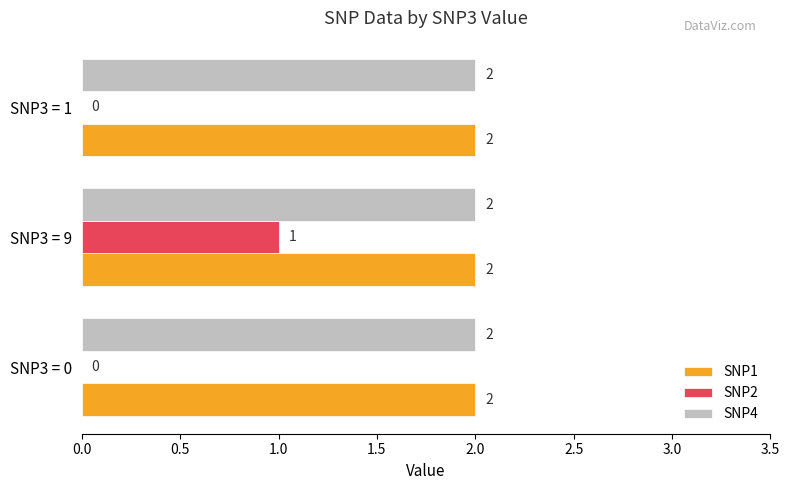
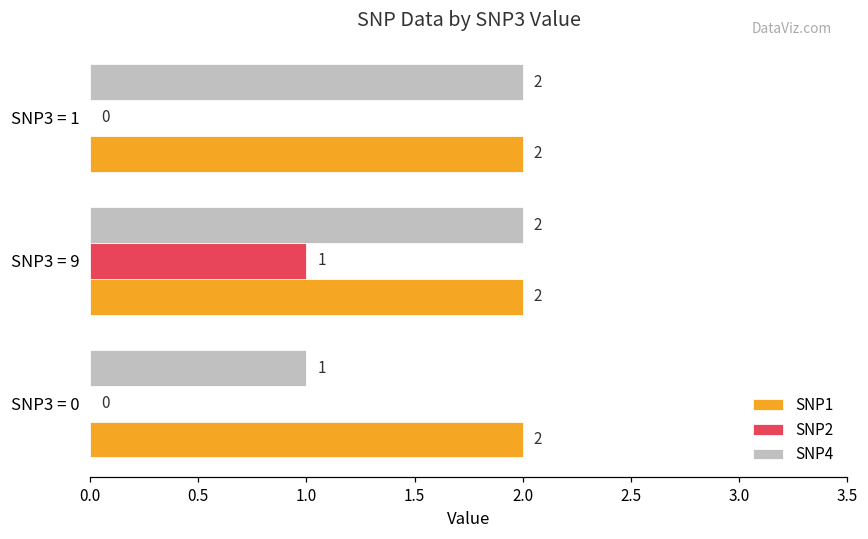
  {
    "SNP1": {
      "SNP3 = 1": 2,
      "SNP3 = 9": 2,
      "SNP3 = 0": 2
    },
    "SNP2": {
      "SNP3 = 1": 0,
      "SNP3 = 9": 1,
      "SNP3 = 0": 0
    },
    "SNP4": {
      "SNP3 = 1": 2,
      "SNP3 = 9": 2,
-     "SNP3 = 0": 2
+     "SNP3 = 0": 1
    }
  }
